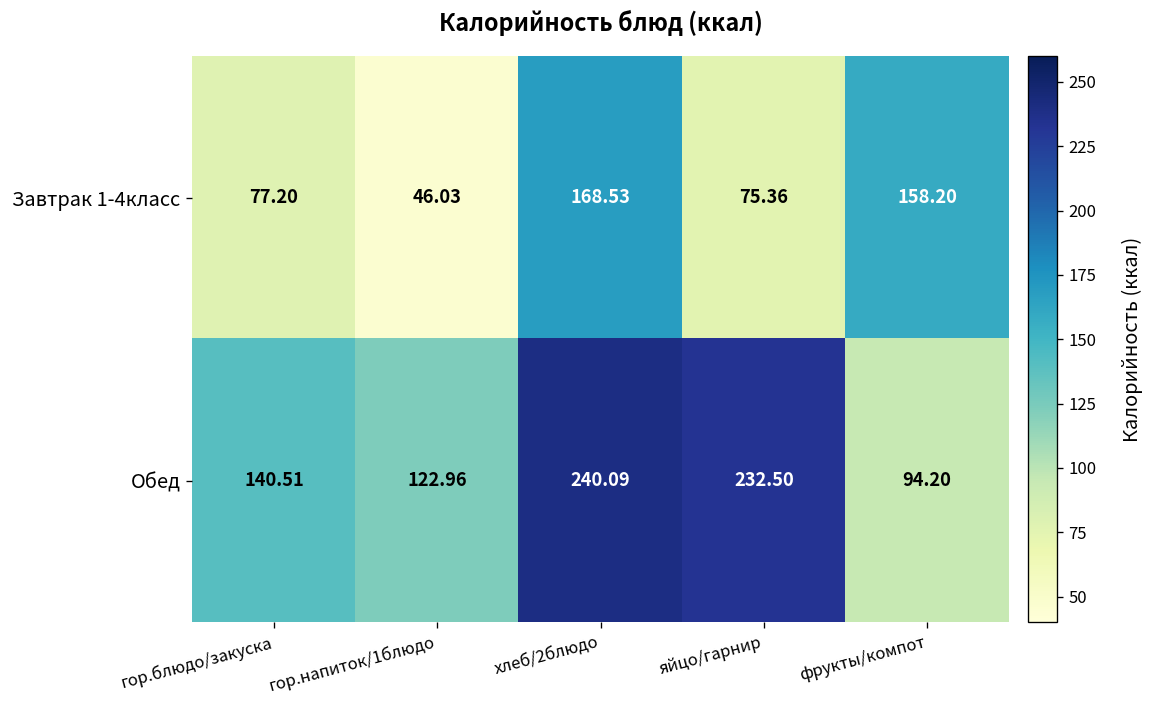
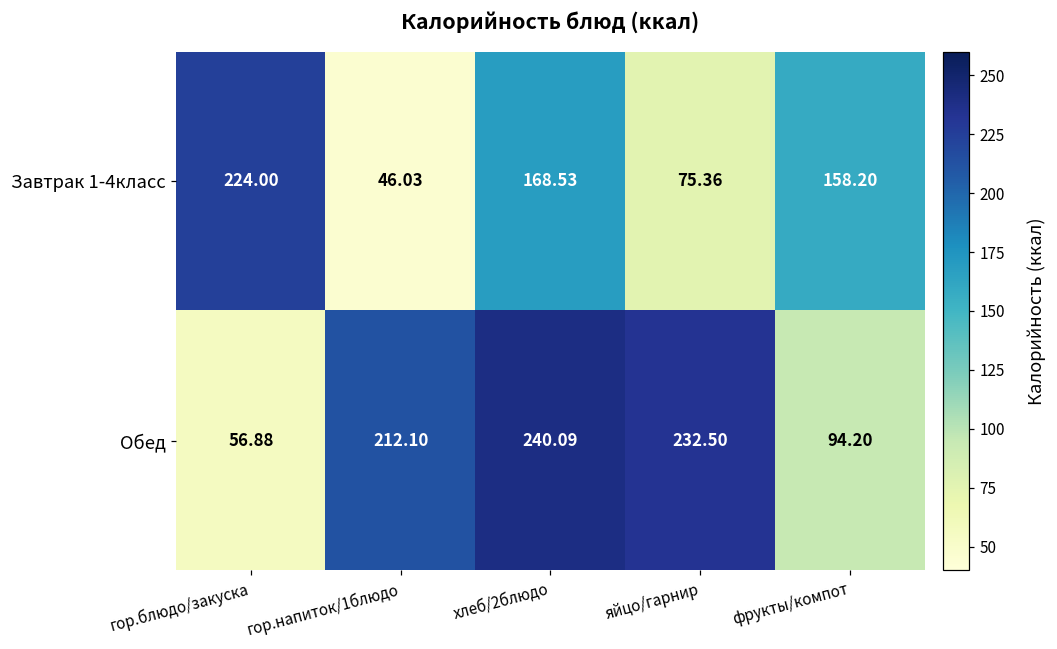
  {
    "Завтрак 1-4класс": {
-     "гор.блюдо/закуска": 77.20,
+     "гор.блюдо/закуска": 224.00,
      "гор.напиток/1блюдо": 46.03,
      "хлеб/2блюдо": 168.53,
      "яйцо/гарнир": 75.36,
      "фрукты/компот": 158.20
    },
    "Обед": {
-     "гор.блюдо/закуска": 140.51,
-     "гор.напиток/1блюдо": 122.96,
+     "гор.блюдо/закуска": 56.88,
+     "гор.напиток/1блюдо": 212.10,
      "хлеб/2блюдо": 240.09,
      "яйцо/гарнир": 232.50,
      "фрукты/компот": 94.20
    }
  }
